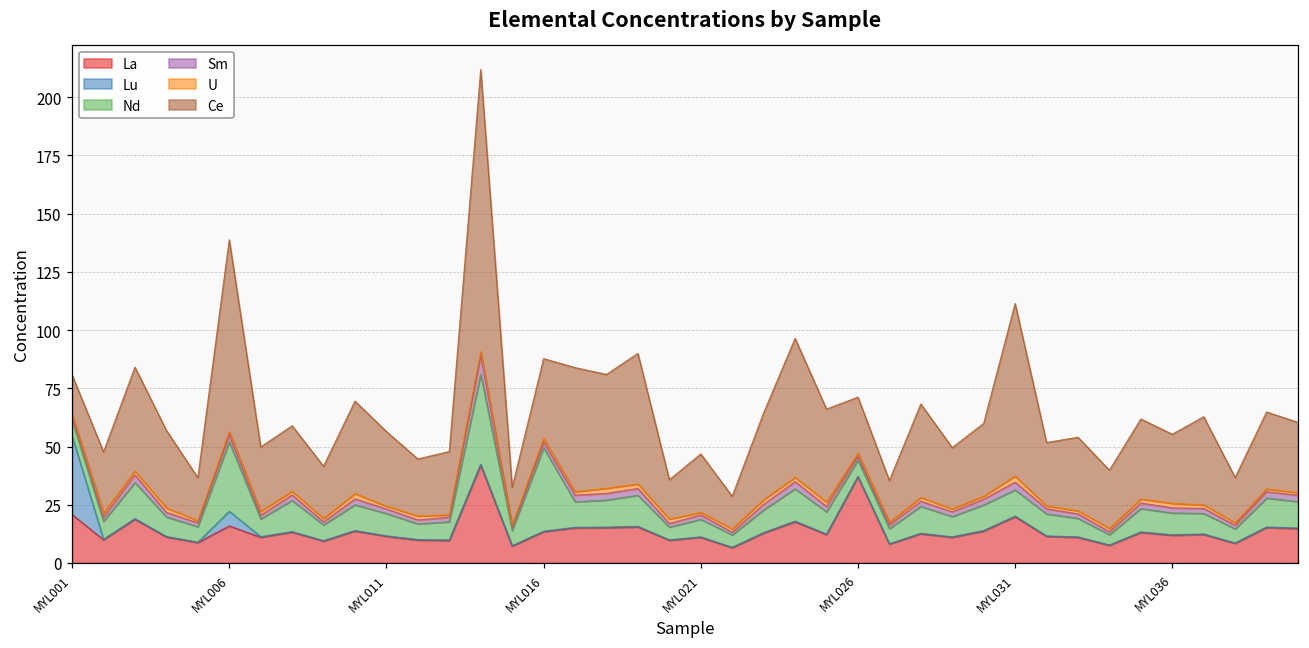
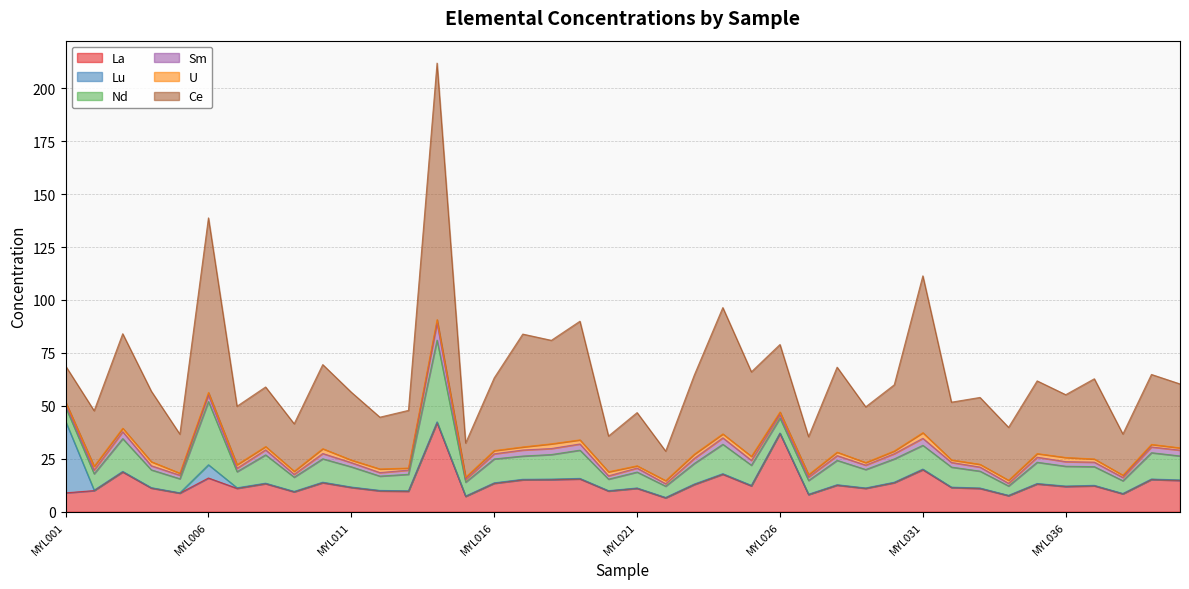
  {
    "La": {
-     "MYL001": 21,
+     "MYL001": 9,
      "MYL006": 16
    },
    "Lu": {
      "MYL001": 34,
      "MYL006": 6
    },
    "Nd": {
      "MYL001": 7,
      "MYL006": 30,
      "MYL011": 10,
-     "MYL016": 36,
+     "MYL016": 11,
      "MYL021": 8,
      "MYL026": 7,
      "MYL031": 11,
      "MYL036": 9
    },
    "Sm": {
      "MYL011": 2,
      "MYL016": 2,
      "MYL026": 2,
      "MYL031": 3,
      "MYL036": 2
    },
    "U": {
      "MYL011": 1,
      "MYL016": 2,
      "MYL026": 1,
      "MYL031": 3,
      "MYL036": 2
    },
    "Ce": {
      "MYL001": 17,
      "MYL006": 82,
      "MYL011": 32,
      "MYL016": 34,
      "MYL021": 25,
-     "MYL026": 24,
+     "MYL026": 32,
      "MYL031": 74,
      "MYL036": 30
    }
  }
